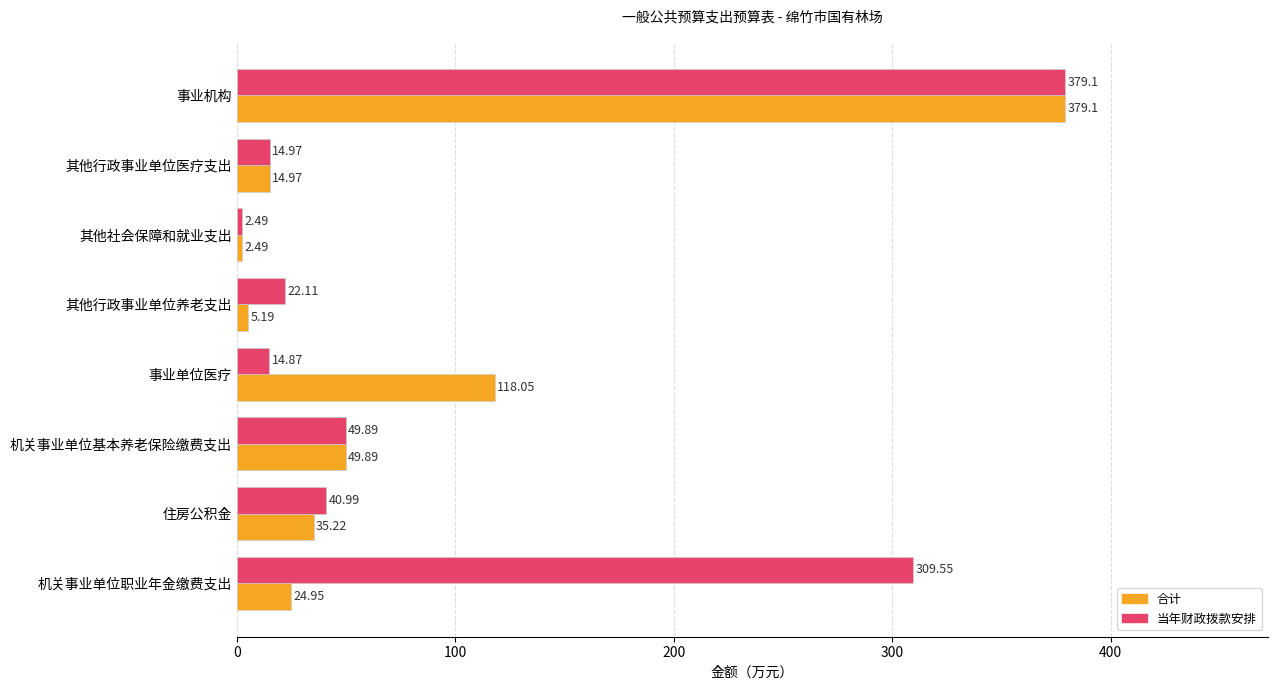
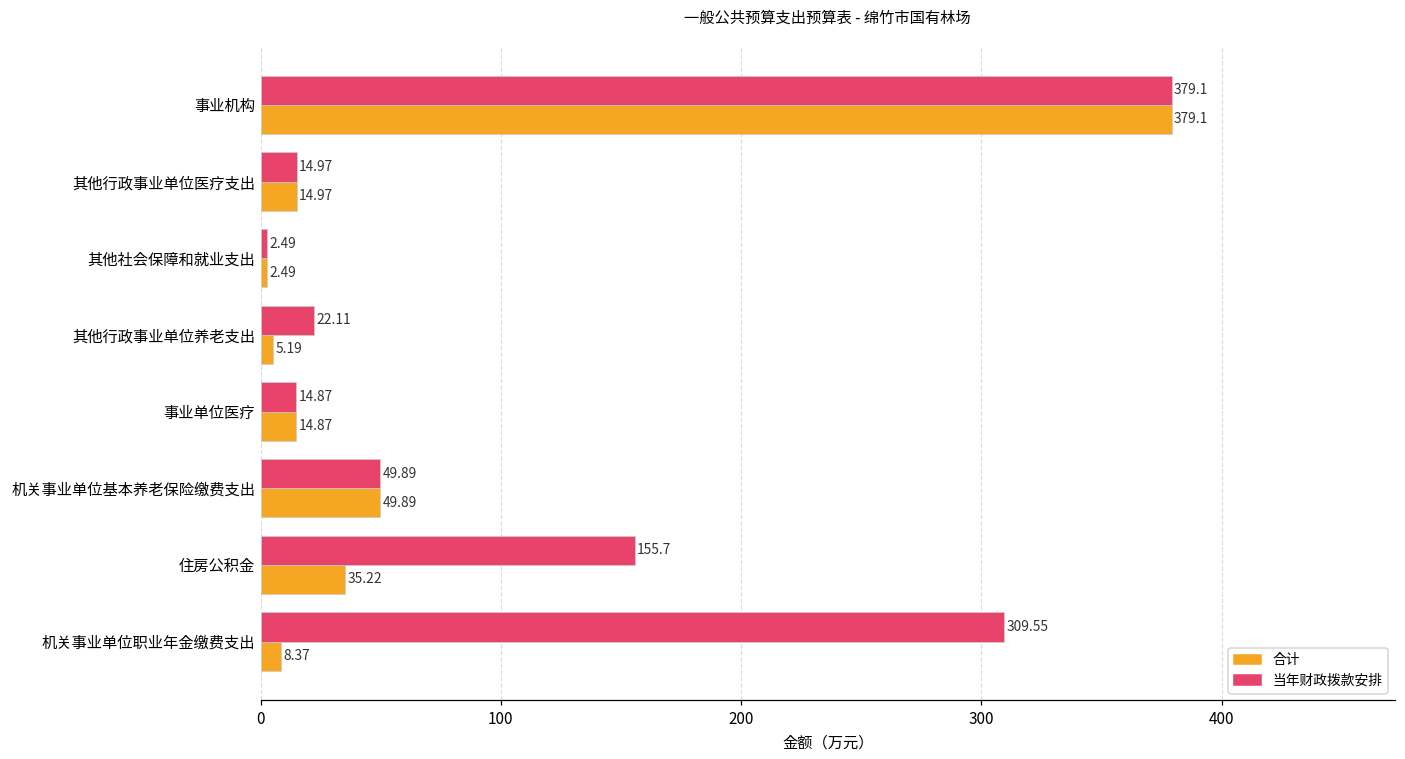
  {
    "合计": {
      "事业机构": 379.1,
      "其他行政事业单位医疗支出": 14.97,
      "其他社会保障和就业支出": 2.49,
      "其他行政事业单位养老支出": 5.19,
-     "事业单位医疗": 118.05,
+     "事业单位医疗": 14.87,
      "机关事业单位基本养老保险缴费支出": 49.89,
      "住房公积金": 35.22,
-     "机关事业单位职业年金缴费支出": 24.95
+     "机关事业单位职业年金缴费支出": 8.37
    },
    "当年财政拨款安排": {
      "事业机构": 379.1,
      "其他行政事业单位医疗支出": 14.97,
      "其他社会保障和就业支出": 2.49,
      "其他行政事业单位养老支出": 22.11,
      "事业单位医疗": 14.87,
      "机关事业单位基本养老保险缴费支出": 49.89,
-     "住房公积金": 40.99,
+     "住房公积金": 155.7,
      "机关事业单位职业年金缴费支出": 309.55
    }
  }
